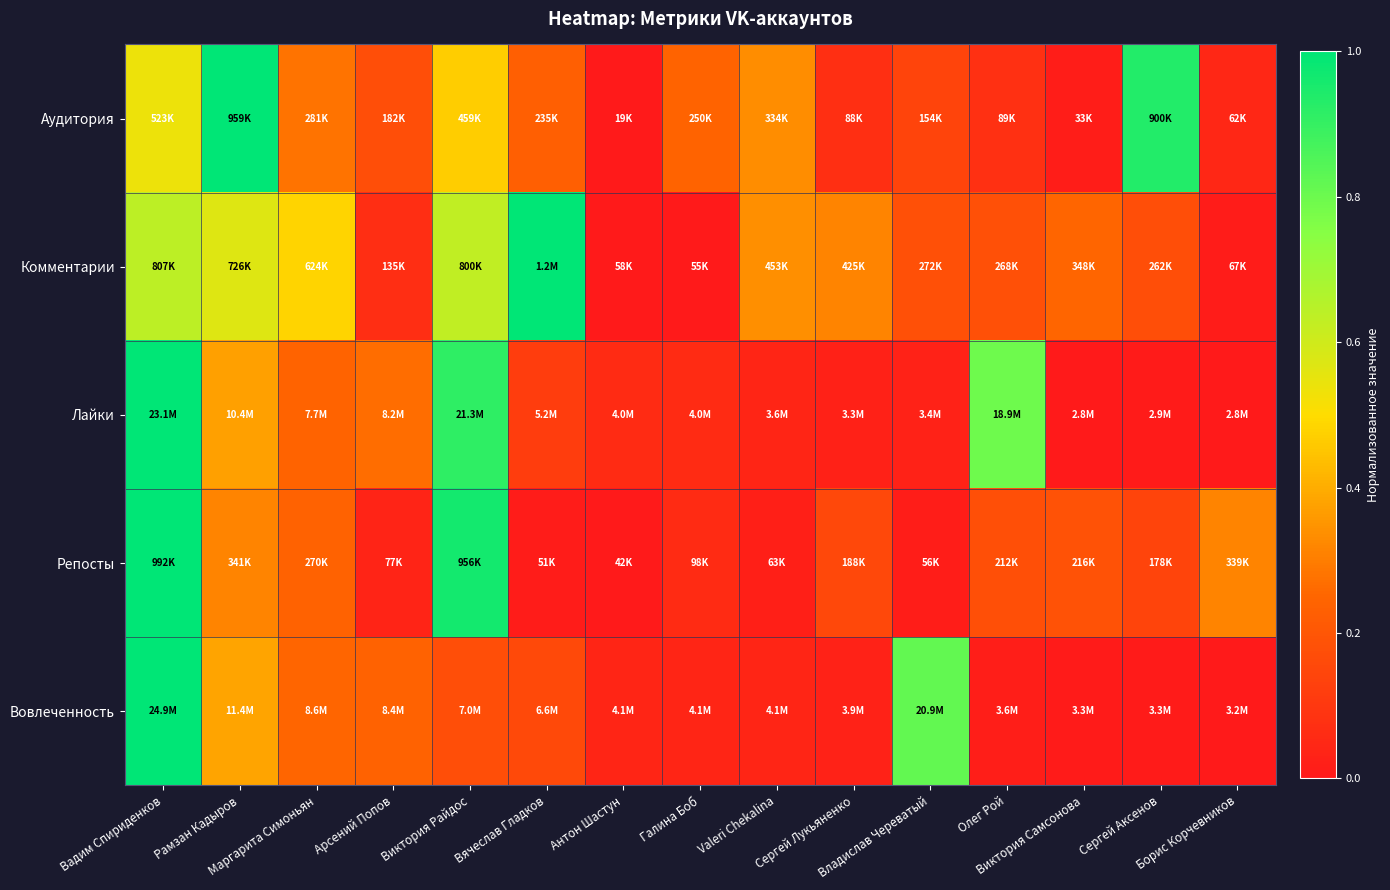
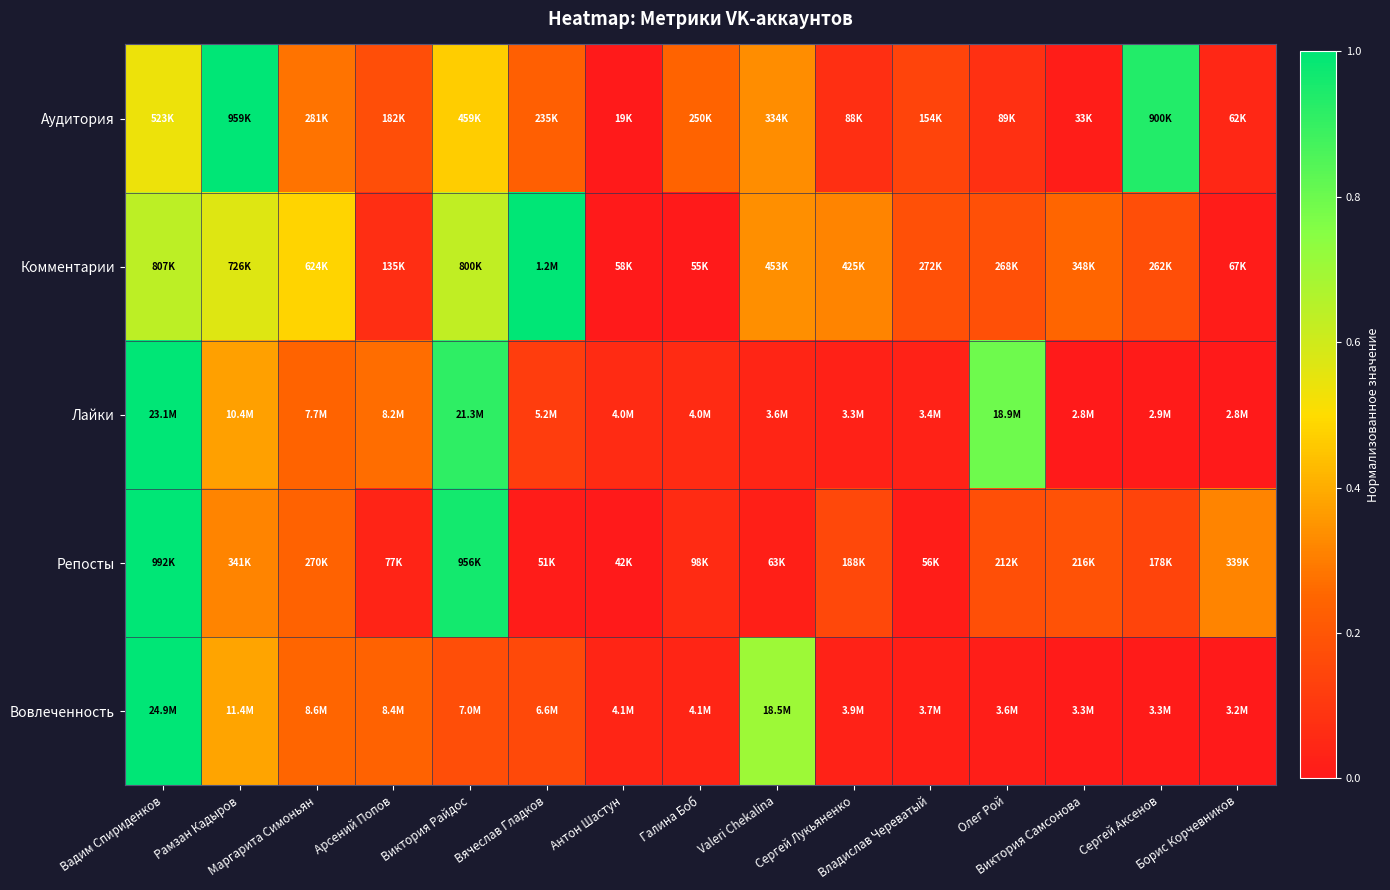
  {
    "Аудитория": {
      "Вадим Спириденков": "523K",
      "Рамзан Кадыров": "959K",
      "Маргарита Симоньян": "281K",
      "Арсений Попов": "182K",
      "Виктория Райдос": "459K",
      "Вячеслав Гладков": "235K",
      "Антон Шастун": "19K",
      "Галина Боб": "250K",
      "Valeri Chekalina": "334K",
      "Сергей Лукьяненко": "88K",
      "Владислав Череватый": "154K",
      "Олег Рой": "89K",
      "Виктория Самсонова": "33K",
      "Сергей Аксенов": "900K",
      "Борис Корчевников": "62K"
    },
    "Комментарии": {
      "Вадим Спириденков": "807K",
      "Рамзан Кадыров": "726K",
      "Маргарита Симоньян": "624K",
      "Арсений Попов": "135K",
      "Виктория Райдос": "800K",
      "Вячеслав Гладков": "1.2M",
      "Антон Шастун": "58K",
      "Галина Боб": "55K",
      "Valeri Chekalina": "453K",
      "Сергей Лукьяненко": "425K",
      "Владислав Череватый": "272K",
      "Олег Рой": "268K",
      "Виктория Самсонова": "348K",
      "Сергей Аксенов": "262K",
      "Борис Корчевников": "67K"
    },
    "Лайки": {
      "Вадим Спириденков": "23.1M",
      "Рамзан Кадыров": "10.4M",
      "Маргарита Симоньян": "7.7M",
      "Арсений Попов": "8.2M",
      "Виктория Райдос": "21.3M",
      "Вячеслав Гладков": "5.2M",
      "Антон Шастун": "4.0M",
      "Галина Боб": "4.0M",
      "Valeri Chekalina": "3.6M",
      "Сергей Лукьяненко": "3.3M",
      "Владислав Череватый": "3.4M",
      "Олег Рой": "18.9M",
      "Виктория Самсонова": "2.8M",
      "Сергей Аксенов": "2.9M",
      "Борис Корчевников": "2.8M"
    },
    "Репосты": {
      "Вадим Спириденков": "992K",
      "Рамзан Кадыров": "341K",
      "Маргарита Симоньян": "270K",
      "Арсений Попов": "77K",
      "Виктория Райдос": "956K",
      "Вячеслав Гладков": "51K",
      "Антон Шастун": "42K",
      "Галина Боб": "98K",
      "Valeri Chekalina": "63K",
      "Сергей Лукьяненко": "188K",
      "Владислав Череватый": "56K",
      "Олег Рой": "212K",
      "Виктория Самсонова": "216K",
      "Сергей Аксенов": "178K",
      "Борис Корчевников": "339K"
    },
    "Вовлеченность": {
      "Вадим Спириденков": "24.9M",
      "Рамзан Кадыров": "11.4M",
      "Маргарита Симоньян": "8.6M",
      "Арсений Попов": "8.4M",
      "Виктория Райдос": "7.0M",
      "Вячеслав Гладков": "6.6M",
      "Антон Шастун": "4.1M",
      "Галина Боб": "4.1M",
-     "Valeri Chekalina": "4.1M",
+     "Valeri Chekalina": "18.5M",
      "Сергей Лукьяненко": "3.9M",
-     "Владислав Череватый": "20.9M",
+     "Владислав Череватый": "3.7M",
      "Олег Рой": "3.6M",
      "Виктория Самсонова": "3.3M",
      "Сергей Аксенов": "3.3M",
      "Борис Корчевников": "3.2M"
    }
  }
